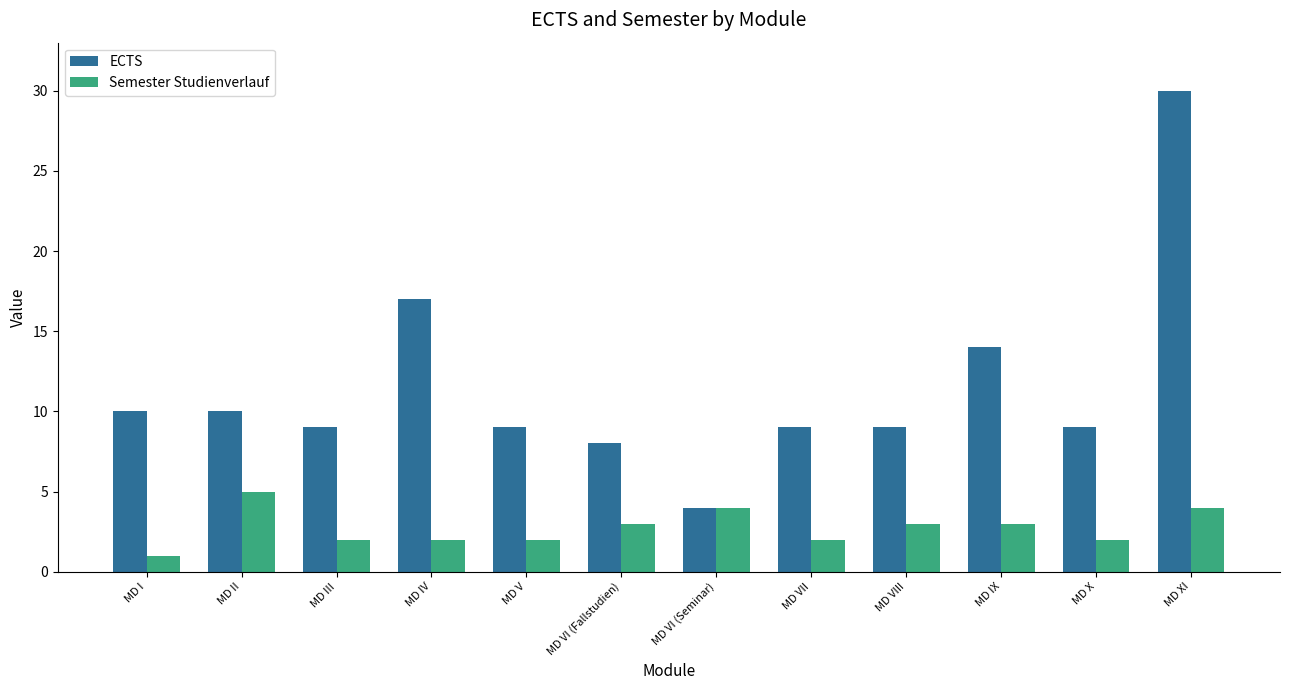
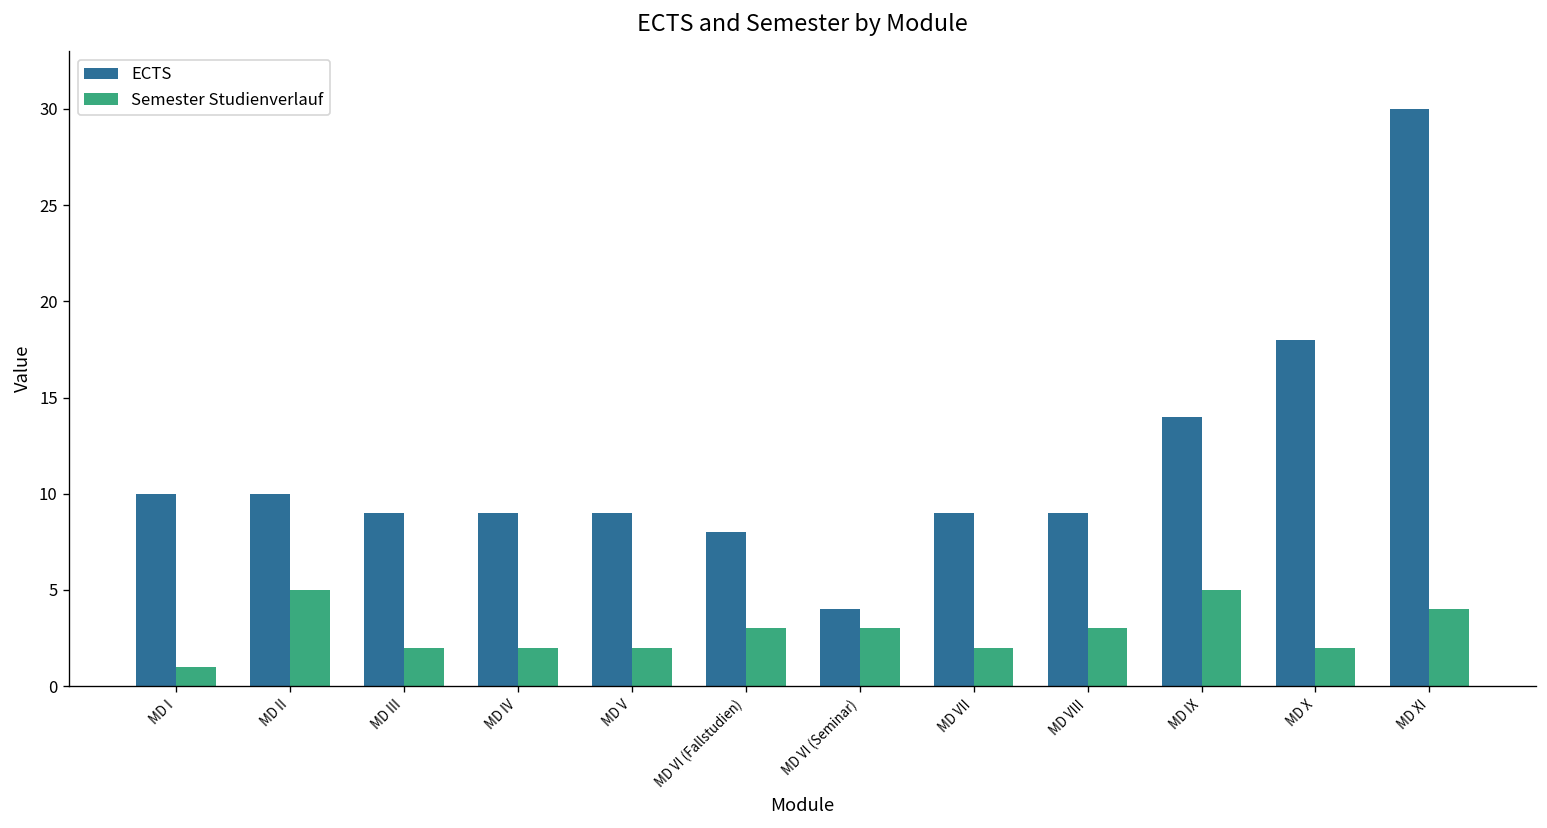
  {
    "ECTS": {
      "MD I": 10,
      "MD II": 10,
      "MD III": 9,
-     "MD IV": 17,
+     "MD IV": 9,
      "MD V": 9,
      "MD VI (Fallstudien)": 8,
      "MD VI (Seminar)": 4,
      "MD VII": 9,
      "MD VIII": 9,
      "MD IX": 14,
-     "MD X": 9,
+     "MD X": 18,
      "MD XI": 30
    },
    "Semester Studienverlauf": {
      "MD I": 1,
      "MD II": 5,
      "MD III": 2,
      "MD IV": 2,
      "MD V": 2,
      "MD VI (Fallstudien)": 3,
-     "MD VI (Seminar)": 4,
+     "MD VI (Seminar)": 3,
      "MD VII": 2,
      "MD VIII": 3,
-     "MD IX": 3,
+     "MD IX": 5,
      "MD X": 2,
      "MD XI": 4
    }
  }
